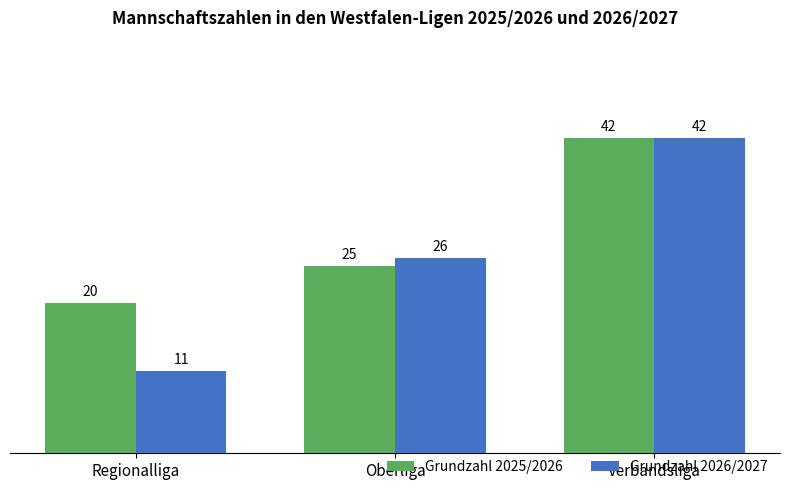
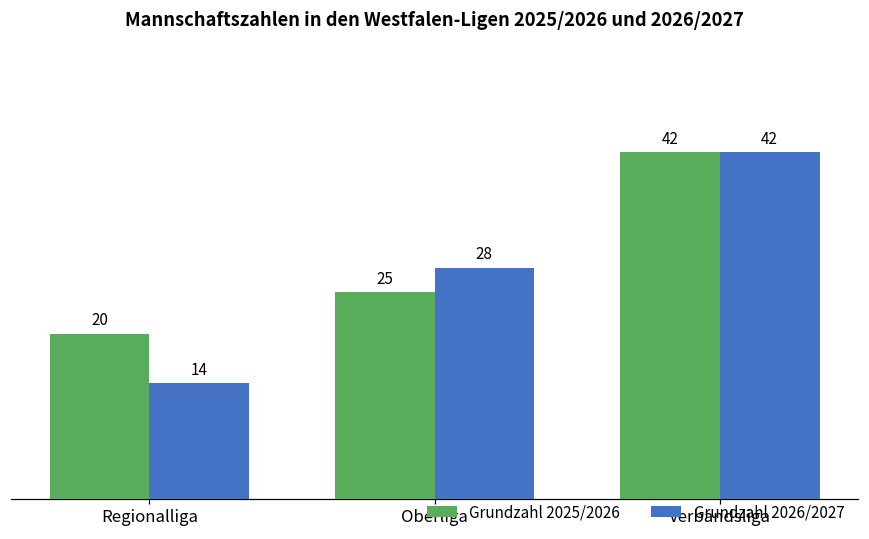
  {
    "Grundzahl 2025/2026": {
      "Regionalliga": 20,
      "Oberliga": 25,
      "Verbandsliga": 42
    },
    "Grundzahl 2026/2027": {
-     "Regionalliga": 11,
-     "Oberliga": 26,
+     "Regionalliga": 14,
+     "Oberliga": 28,
      "Verbandsliga": 42
    }
  }
